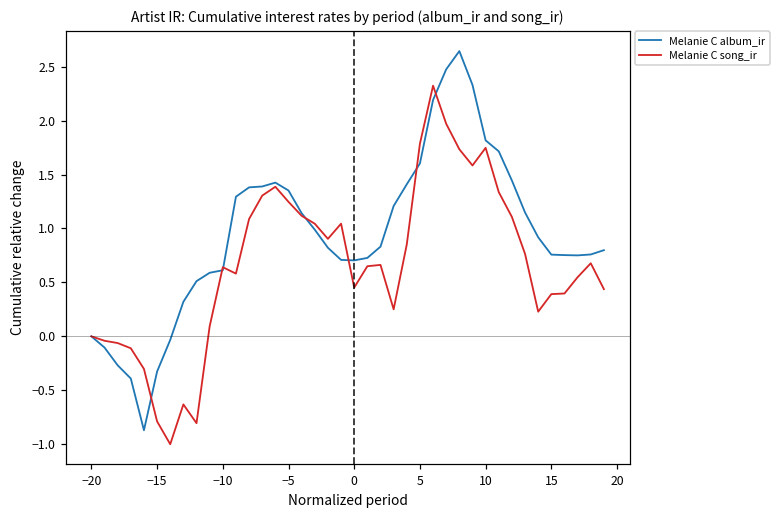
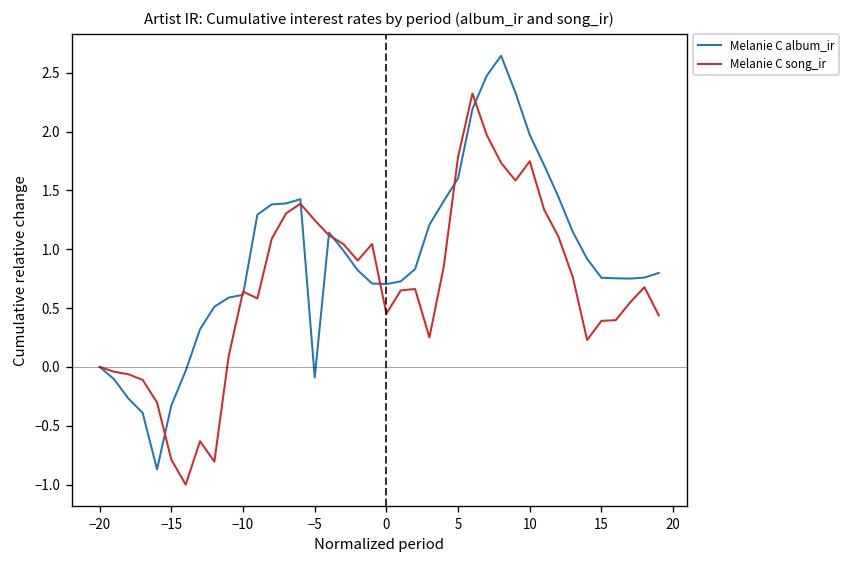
  {
    "Melanie C album_ir": {
      "−15": -0.3,
      "−10": 0.6,
-     "−5": 1.4,
+     "−5": -0.1,
      "0": 0.7,
      "5": 1.6,
-     "10": 1.8,
+     "10": 2.0,
      "15": 0.8
    },
    "Melanie C song_ir": {
      "−15": -0.8,
      "−10": 0.6,
      "−5": 1.2,
      "0": 0.5,
      "5": 1.8,
      "10": 1.7,
      "15": 0.4
    }
  }
